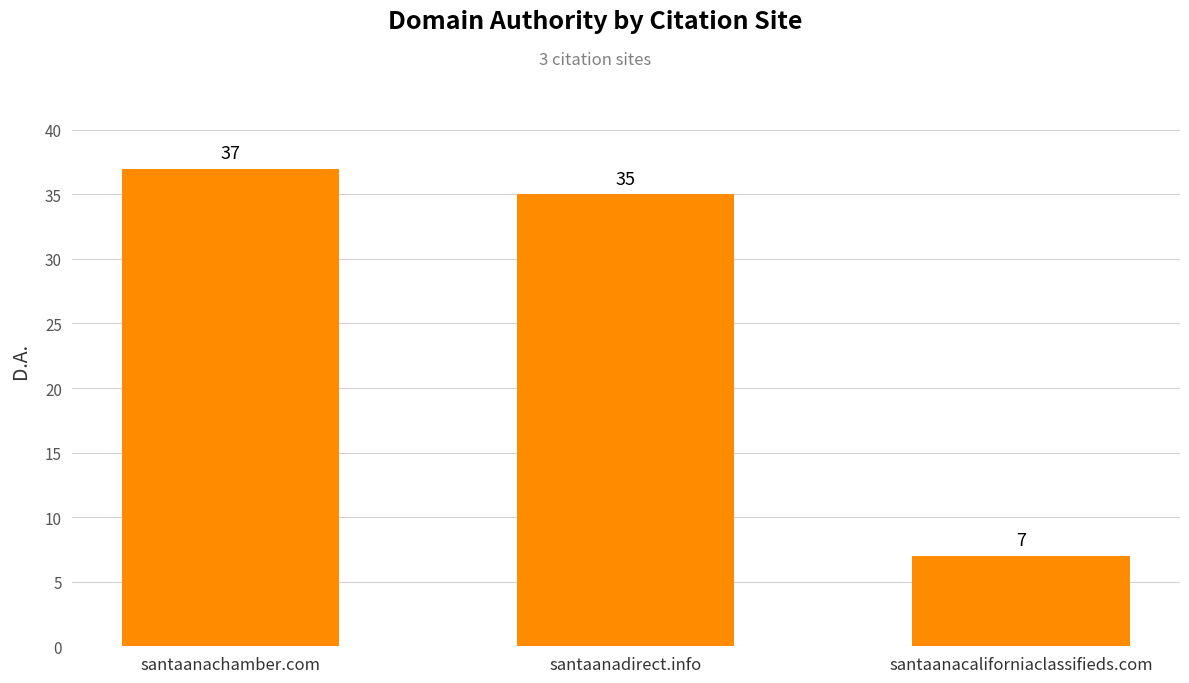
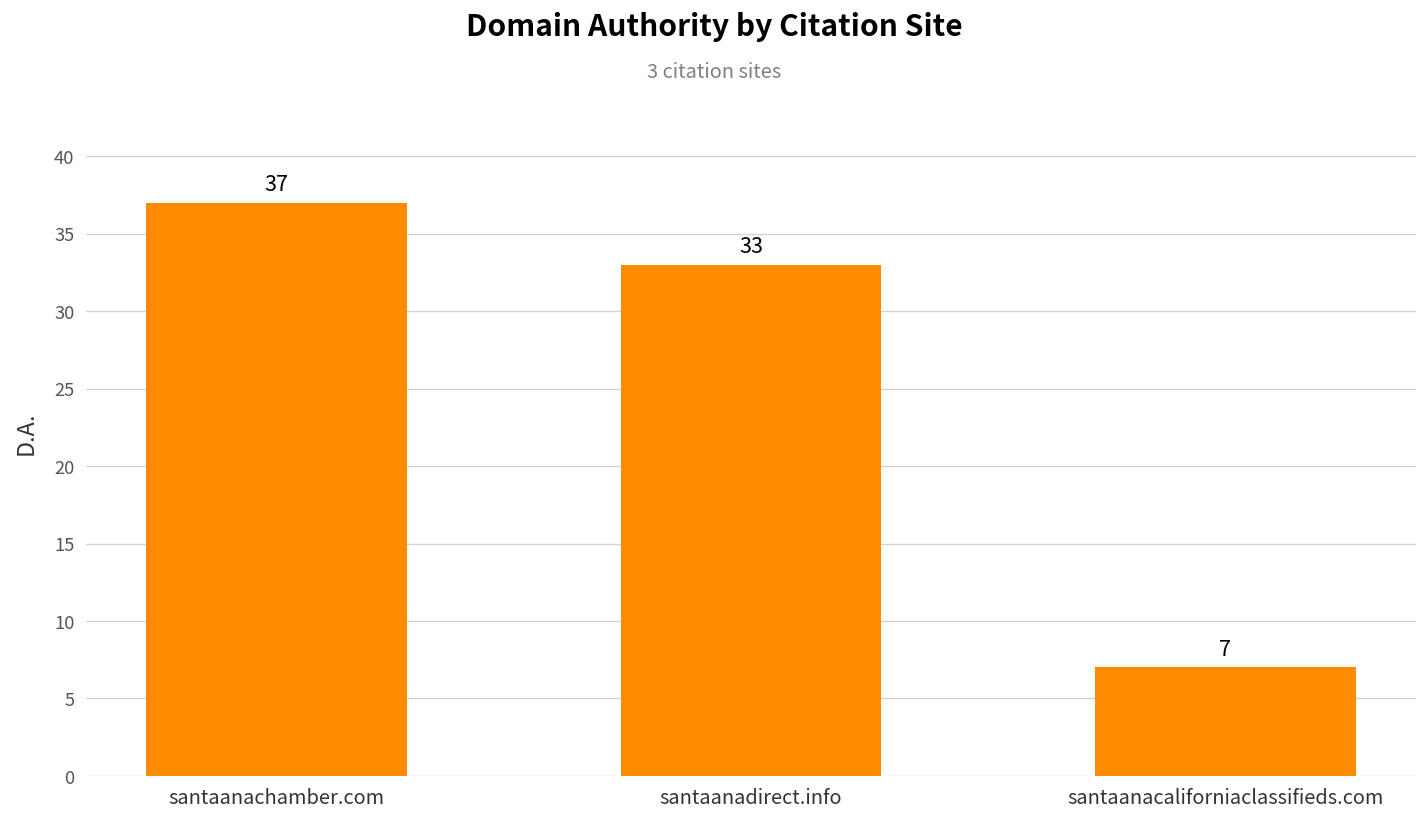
  {
    "santaanachamber.com": 37,
-   "santaanadirect.info": 35,
+   "santaanadirect.info": 33,
    "santaanacaliforniaclassifieds.com": 7
  }
